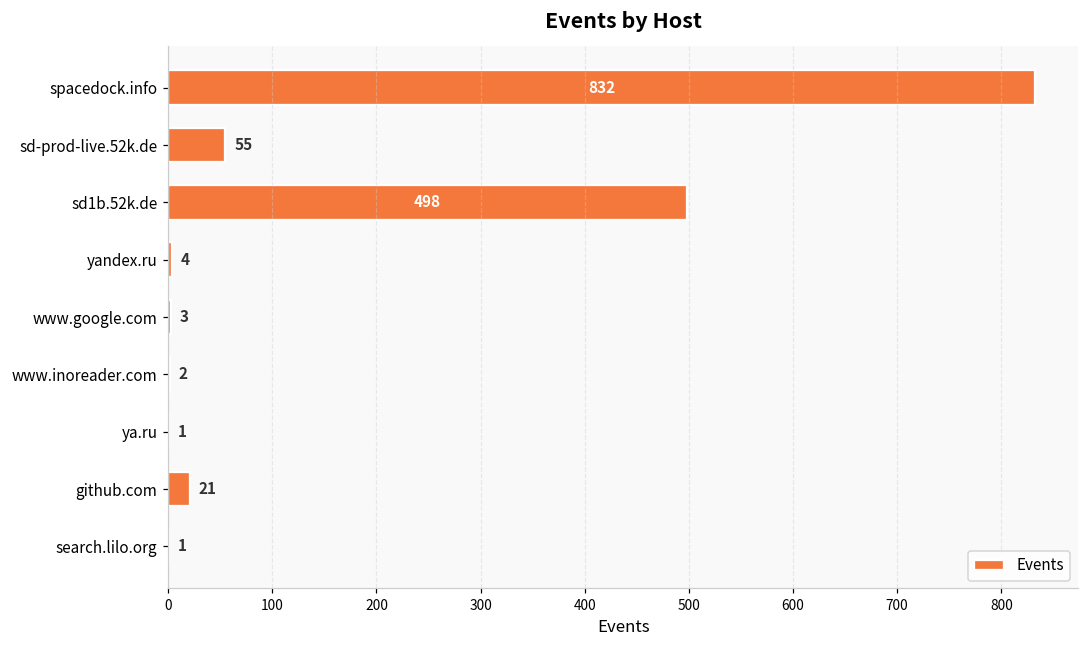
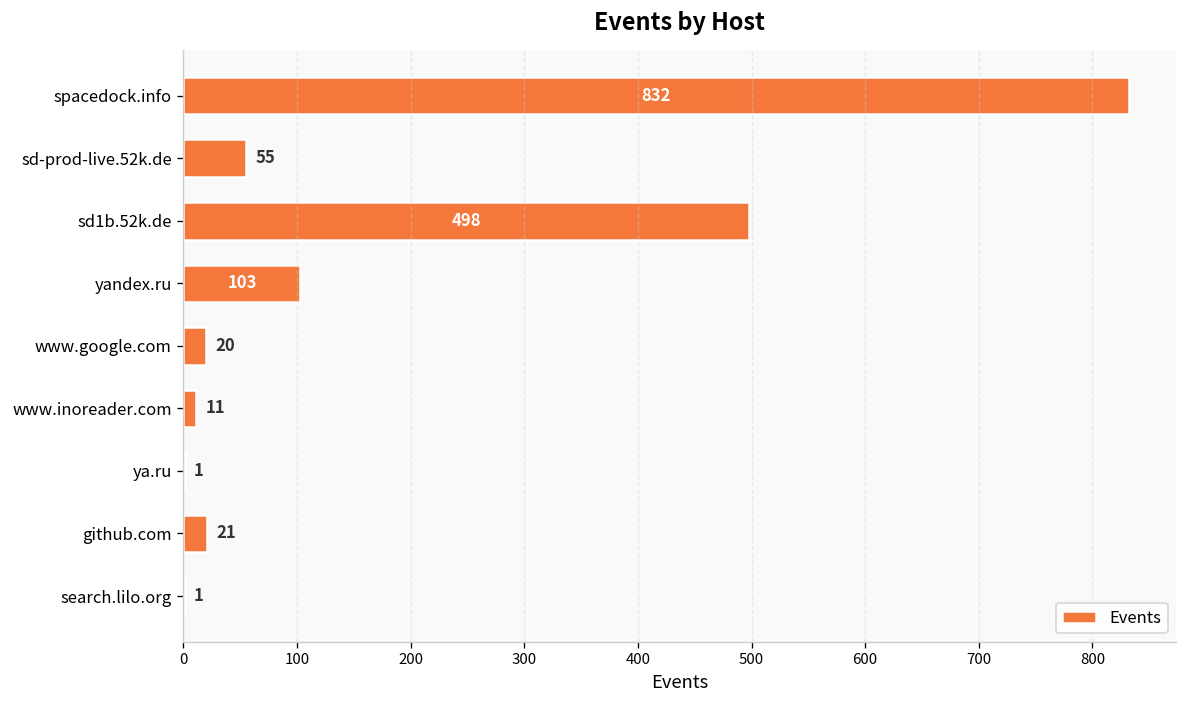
  {
    "spacedock.info": 832,
    "sd-prod-live.52k.de": 55,
    "sd1b.52k.de": 498,
-   "yandex.ru": 4,
-   "www.google.com": 3,
-   "www.inoreader.com": 2,
+   "yandex.ru": 103,
+   "www.google.com": 20,
+   "www.inoreader.com": 11,
    "ya.ru": 1,
    "github.com": 21,
    "search.lilo.org": 1
  }
